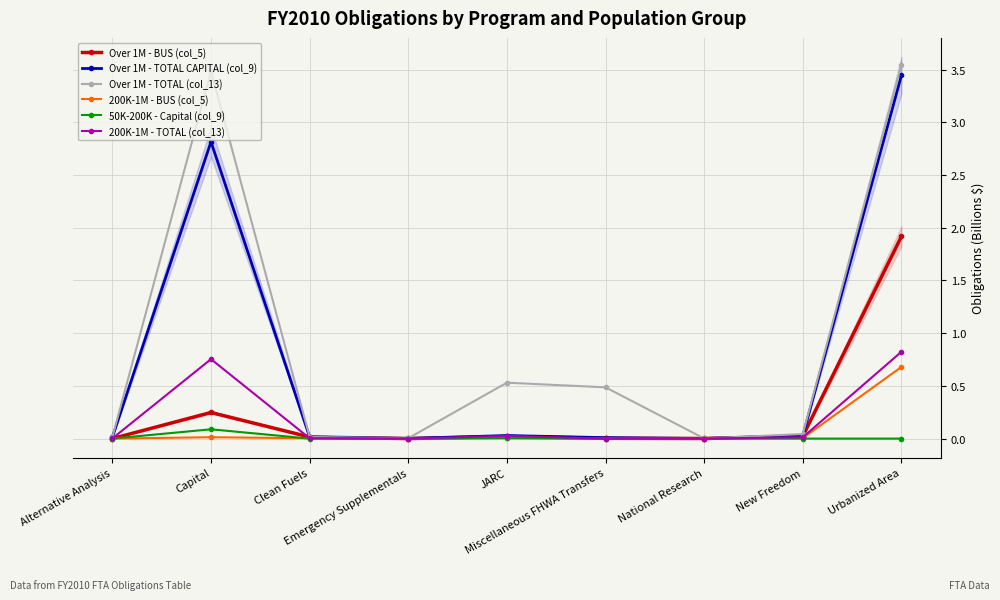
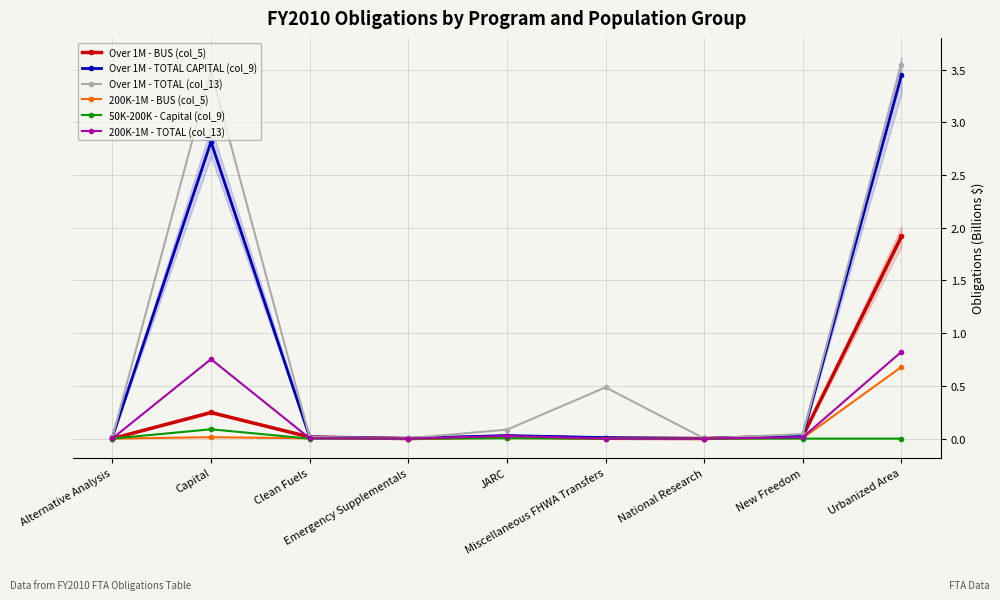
  {
    "Over 1M - TOTAL (col_13)": {
-     "JARC": 0.53,
+     "JARC": 0.08,
      "Miscellaneous FHWA Transfers": 0.49,
      "Urbanized Area": 3.55
    },
    "200K-1M - BUS (col_5)": {
      "Capital": 0.01,
      "Urbanized Area": 0.68
    },
    "50K-200K - Capital (col_9)": {
      "Capital": 0.09,
      "Urbanized Area": 0.00
    },
    "200K-1M - TOTAL (col_13)": {
      "Capital": 0.75,
      "Urbanized Area": 0.82
    }
  }
